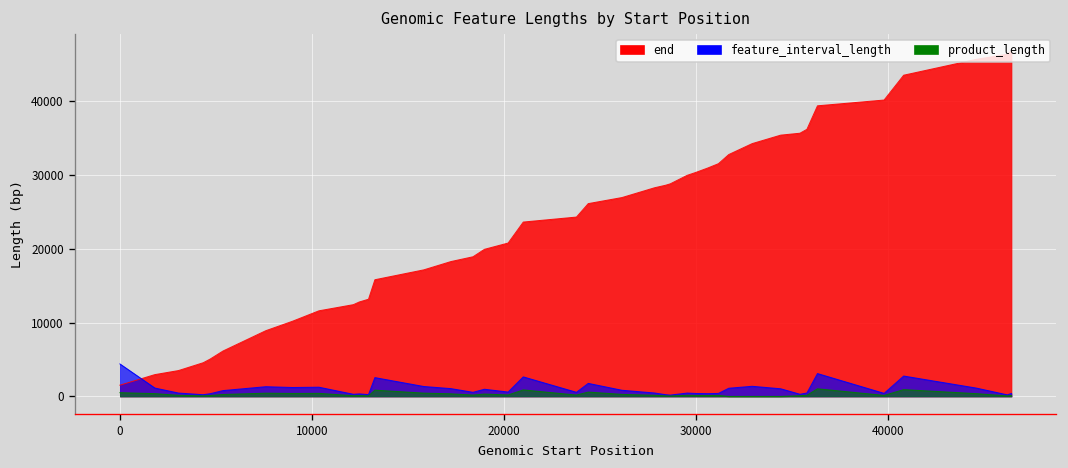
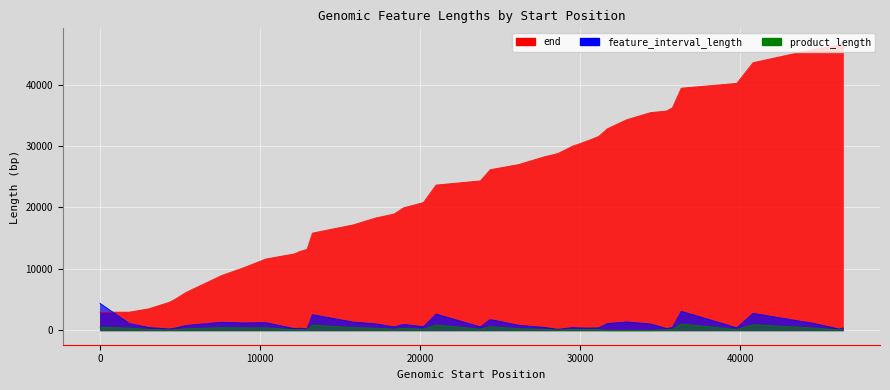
  {
    "end": {
-     "0": 2000
+     "0": 3000
    },
    "feature_interval_length": {
      "0": 4000
    },
    "product_length": {
      "0": 1000
    }
  }
